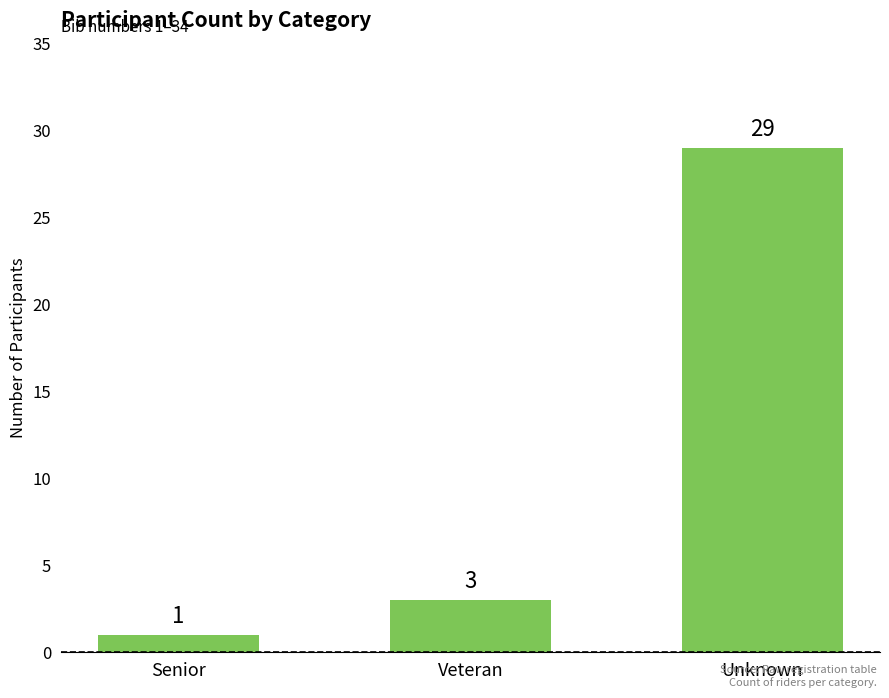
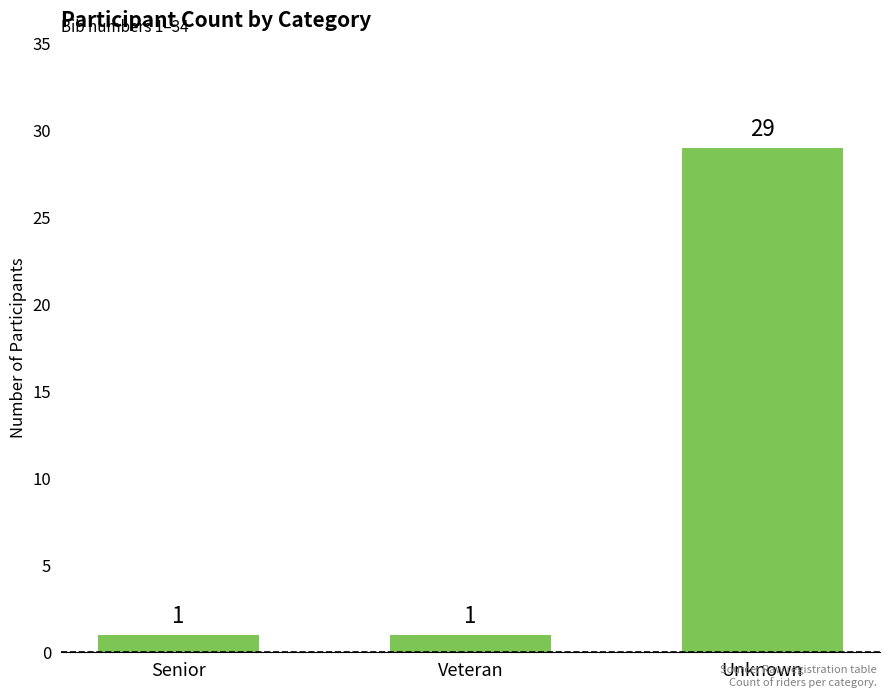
  {
    "Senior": 1,
-   "Veteran": 3,
+   "Veteran": 1,
    "Unknown": 29
  }
